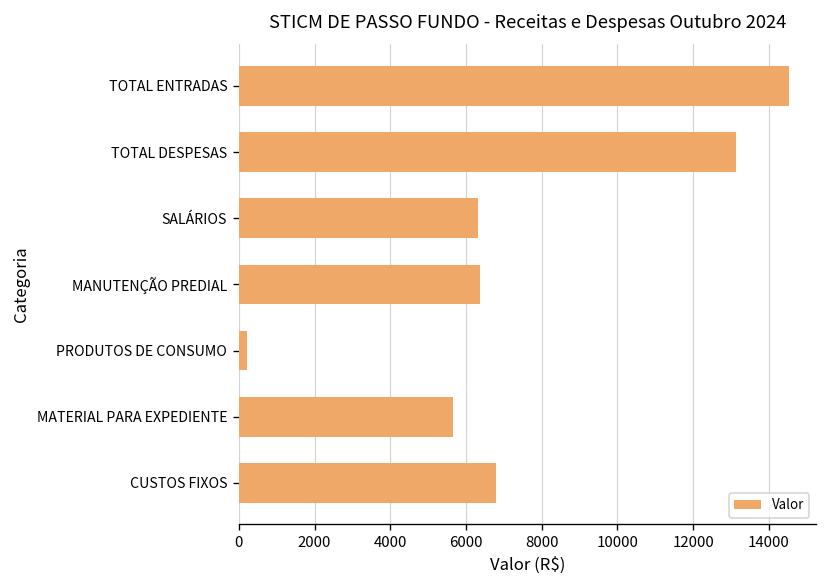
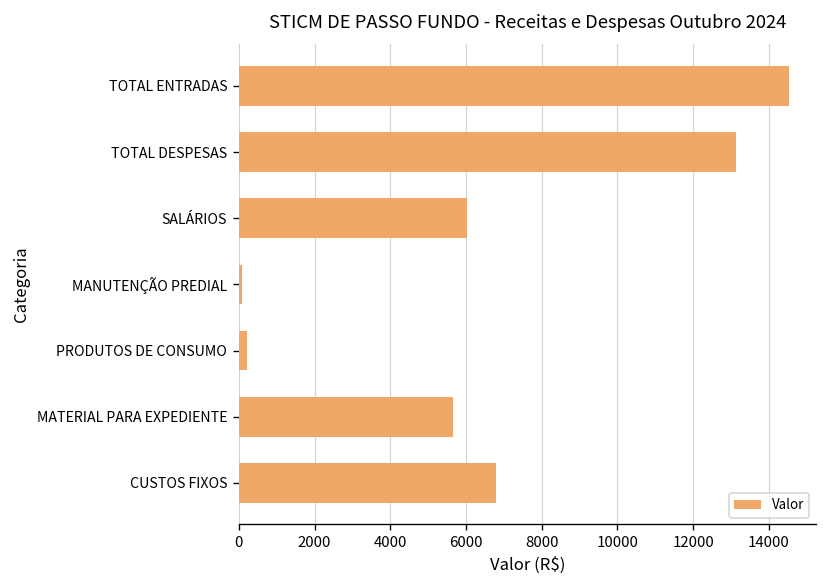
  {
    "TOTAL ENTRADAS": 14500,
    "TOTAL DESPESAS": 13100,
-   "SALÁRIOS": 6300,
-   "MANUTENÇÃO PREDIAL": 6400,
+   "SALÁRIOS": 6000,
+   "MANUTENÇÃO PREDIAL": 100,
    "PRODUTOS DE CONSUMO": 200,
    "MATERIAL PARA EXPEDIENTE": 5700,
    "CUSTOS FIXOS": 6800
  }
